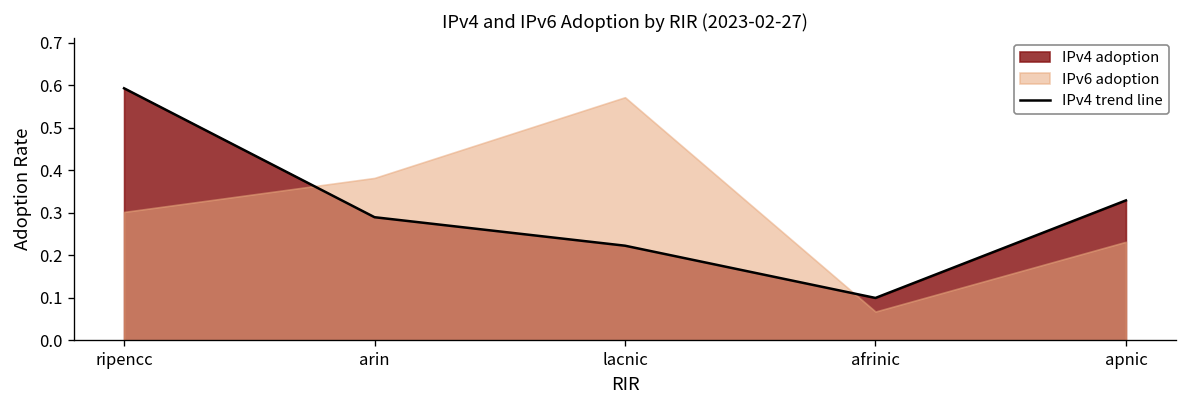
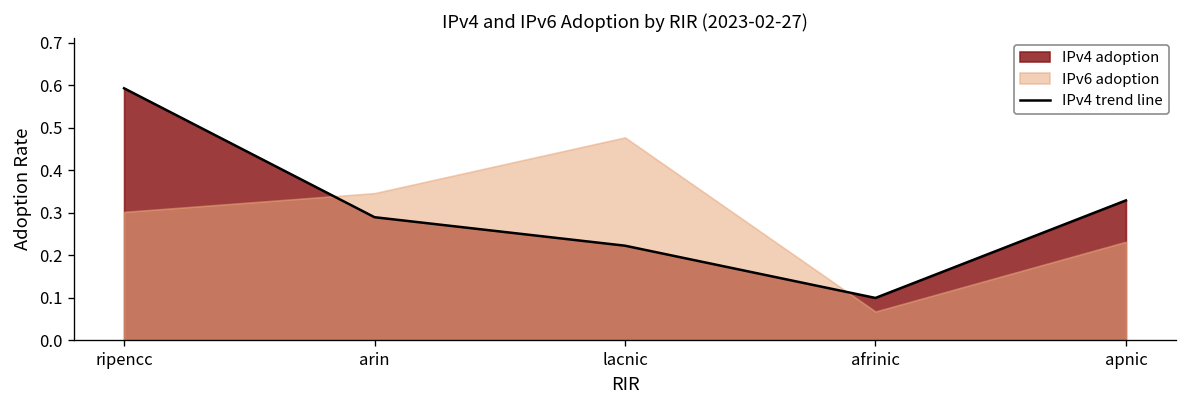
  {
    "IPv4 adoption": {
      "ripencc": 0.59,
      "arin": 0.29,
      "lacnic": 0.22,
      "afrinic": 0.10,
      "apnic": 0.33
    },
    "IPv6 adoption": {
      "ripencc": 0.30,
-     "arin": 0.38,
-     "lacnic": 0.57,
+     "arin": 0.35,
+     "lacnic": 0.48,
      "afrinic": 0.07,
      "apnic": 0.23
    }
  }
